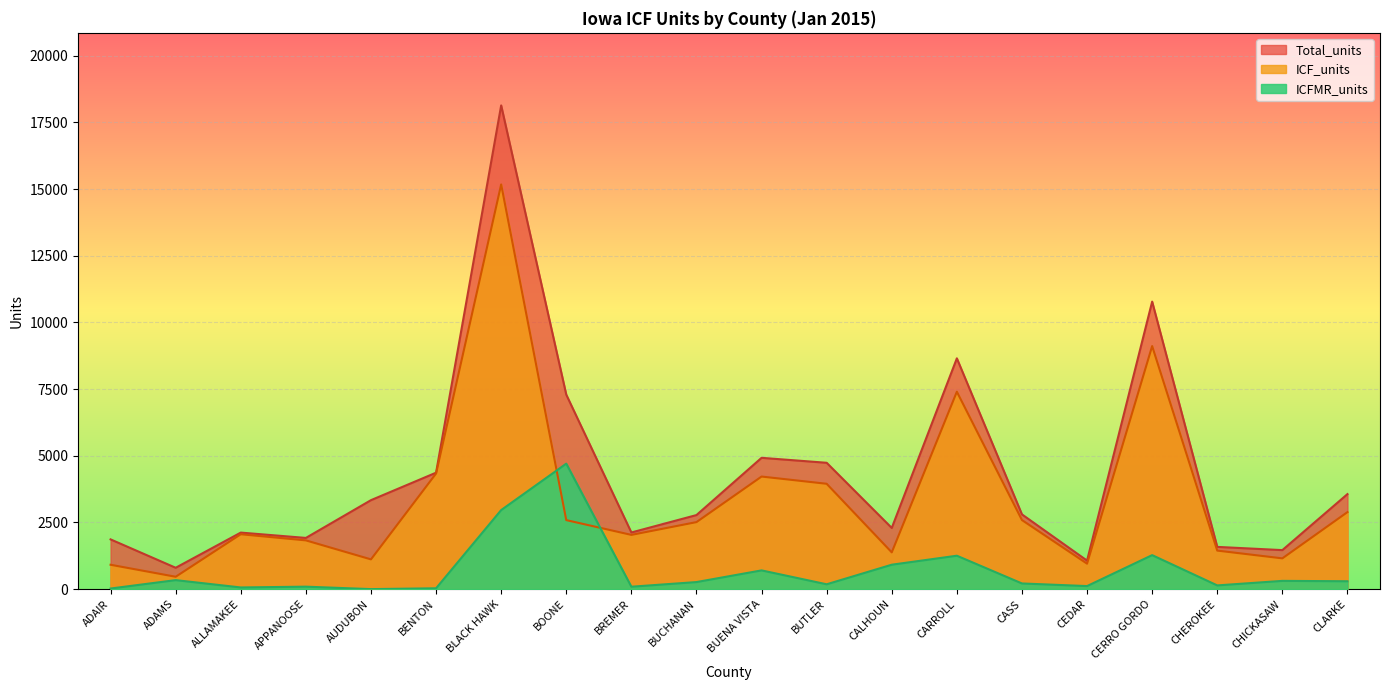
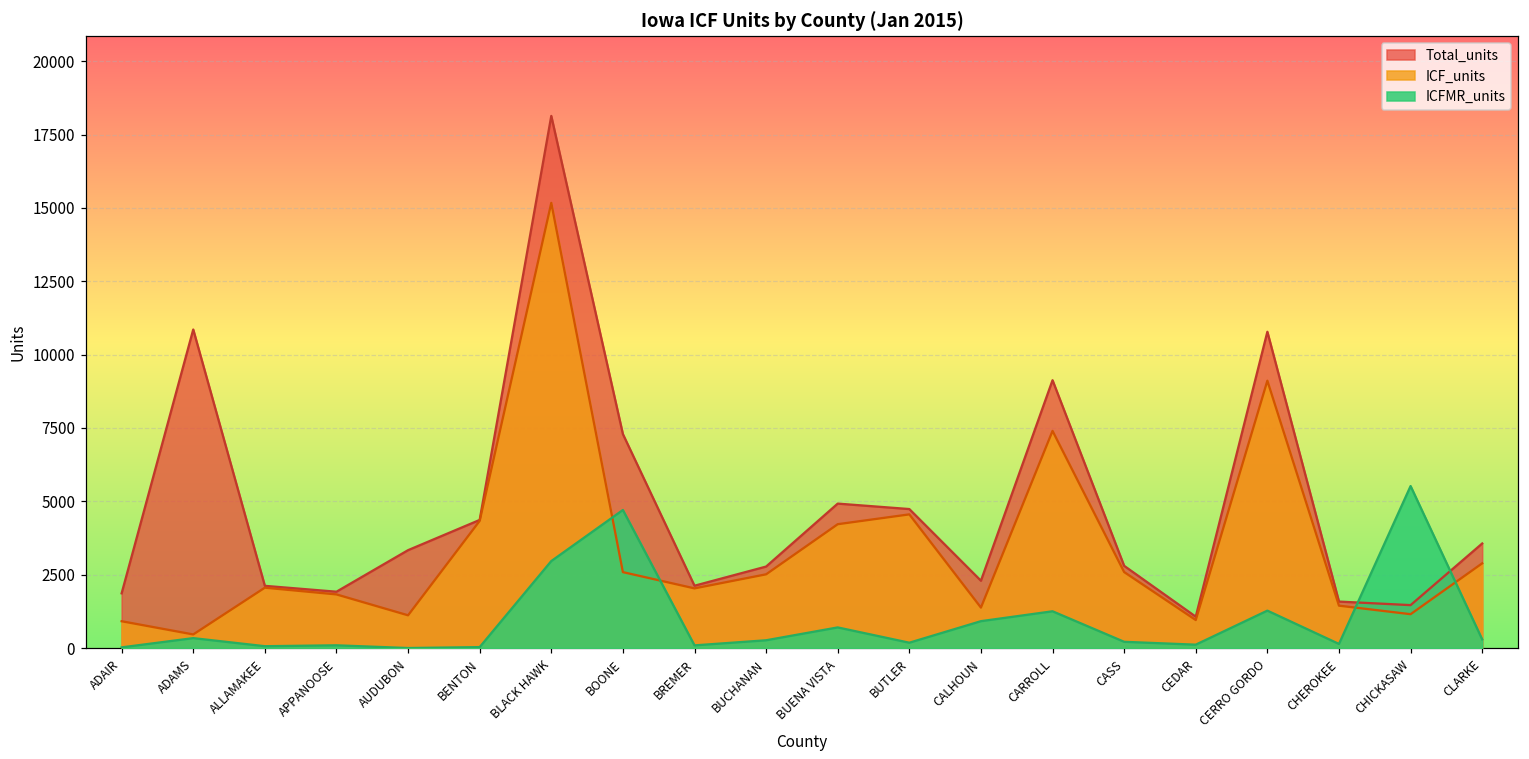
  {
    "Total_units": {
      "ADAIR": 1900,
-     "ADAMS": 800,
+     "ADAMS": 10900,
      "AUDUBON": 3300,
      "BLACK HAWK": 18100,
      "BOONE": 7300,
      "BUCHANAN": 2800,
      "BUENA VISTA": 4900,
      "BUTLER": 4700,
      "CALHOUN": 2300,
-     "CARROLL": 8700,
+     "CARROLL": 9100,
      "CASS": 2800,
      "CEDAR": 1100,
      "CERRO GORDO": 10800,
      "CHEROKEE": 1600,
      "CHICKASAW": 1500,
      "CLARKE": 3600
    },
    "ICF_units": {
      "ADAIR": 900,
      "ADAMS": 500,
      "AUDUBON": 1100,
      "BLACK HAWK": 15200,
      "BOONE": 2600,
      "BUCHANAN": 2500,
      "BUENA VISTA": 4200,
-     "BUTLER": 3900,
+     "BUTLER": 4600,
      "CALHOUN": 1400,
      "CARROLL": 7400,
      "CASS": 2600,
      "CEDAR": 1000,
      "CERRO GORDO": 9100,
      "CHEROKEE": 1400,
      "CHICKASAW": 1200,
      "CLARKE": 2900
    },
    "ICFMR_units": {
      "ADAIR": 0,
      "ADAMS": 300,
      "ALLAMAKEE": 100,
      "APPANOOSE": 100,
      "AUDUBON": 0,
      "BENTON": 0,
      "BLACK HAWK": 3000,
      "BOONE": 4700,
      "BREMER": 100,
      "BUCHANAN": 300,
      "BUENA VISTA": 700,
      "BUTLER": 200,
      "CALHOUN": 900,
      "CARROLL": 1300,
      "CASS": 200,
      "CEDAR": 100,
      "CERRO GORDO": 1300,
      "CHEROKEE": 100,
-     "CHICKASAW": 300,
+     "CHICKASAW": 5500,
      "CLARKE": 300
    }
  }
